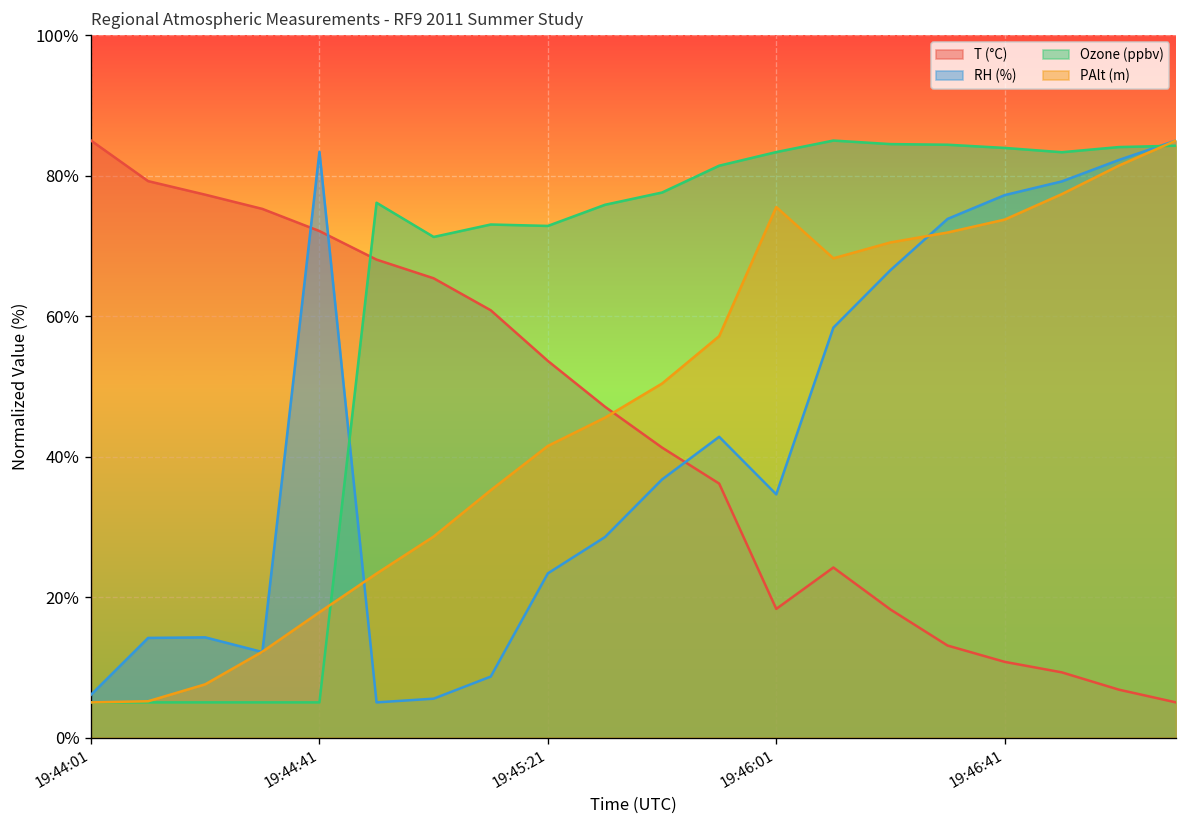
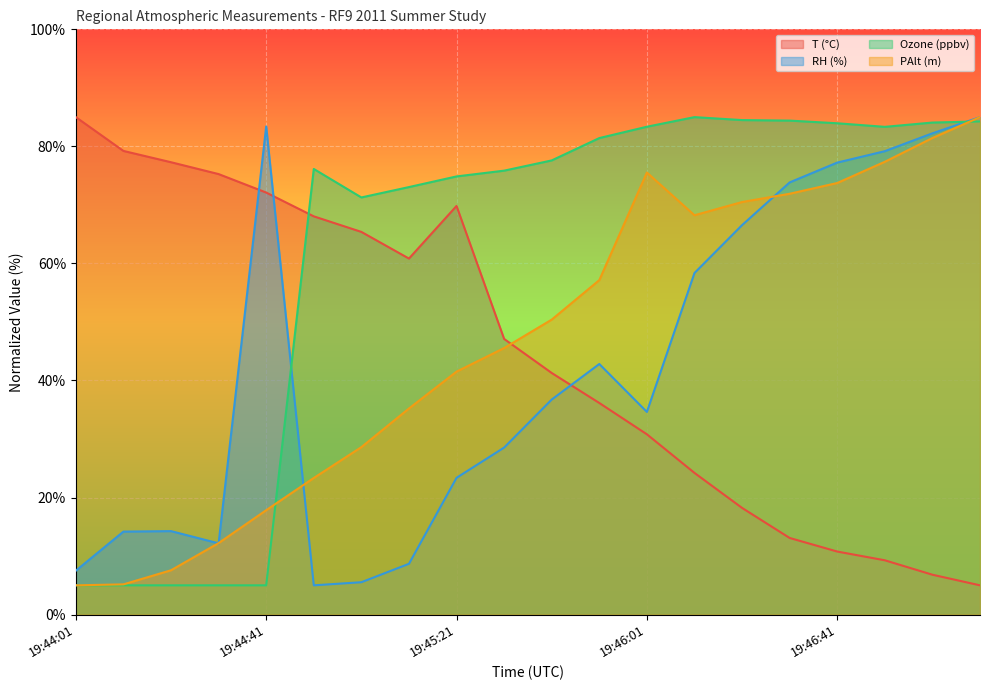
  {
    "T (°C)": {
      "19:44:01": "85%",
      "19:44:41": "72%",
-     "19:45:21": "54%",
-     "19:46:01": "18%",
+     "19:45:21": "70%",
+     "19:46:01": "31%",
      "19:46:41": "11%"
    },
    "RH (%)": {
-     "19:44:01": "6%",
+     "19:44:01": "8%",
      "19:44:41": "83%",
      "19:45:21": "23%",
      "19:46:01": "35%",
      "19:46:41": "77%"
    },
    "Ozone (ppbv)": {
      "19:44:41": "5%",
-     "19:45:21": "73%",
+     "19:45:21": "75%",
      "19:46:01": "83%",
      "19:46:41": "84%"
    },
    "PAlt (m)": {
      "19:44:41": "18%",
      "19:45:21": "42%",
      "19:46:01": "76%",
      "19:46:41": "74%"
    }
  }
